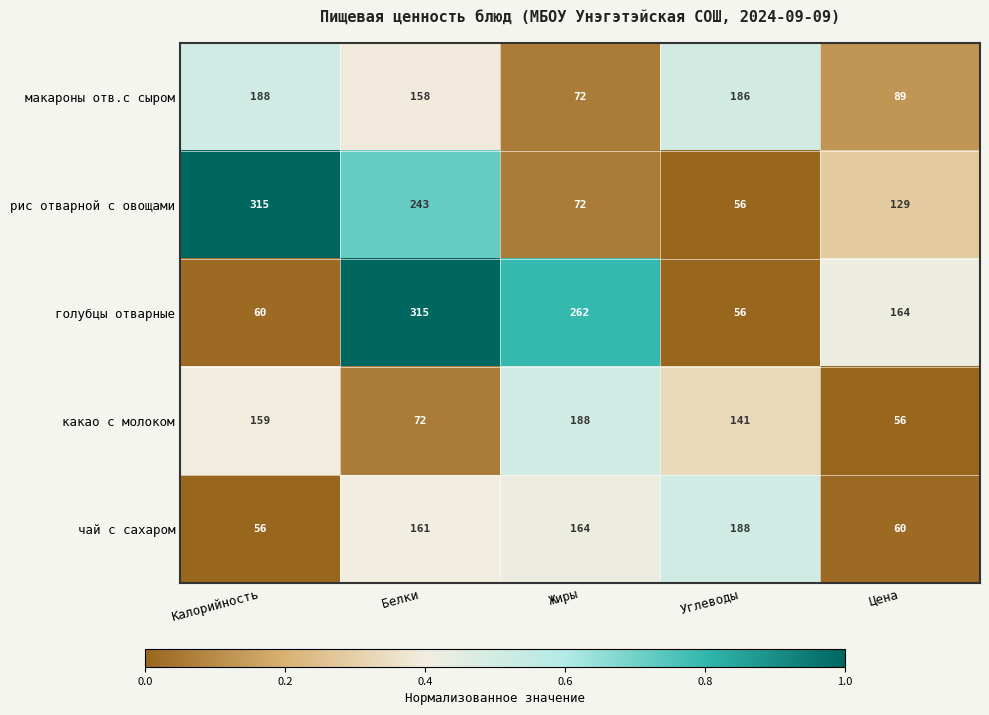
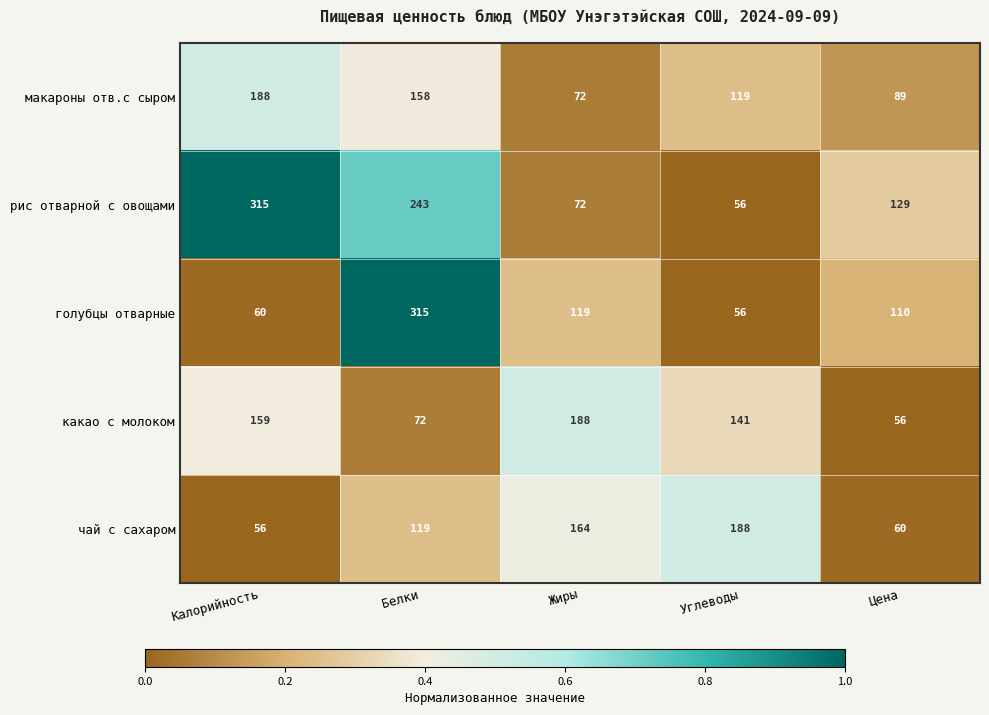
  {
    "макароны отв.с сыром": {
      "Калорийность": 188,
      "Белки": 158,
      "Жиры": 72,
-     "Углеводы": 186,
+     "Углеводы": 119,
      "Цена": 89
    },
    "рис отварной с овощами": {
      "Калорийность": 315,
      "Белки": 243,
      "Жиры": 72,
      "Углеводы": 56,
      "Цена": 129
    },
    "голубцы отварные": {
      "Калорийность": 60,
      "Белки": 315,
-     "Жиры": 262,
+     "Жиры": 119,
      "Углеводы": 56,
-     "Цена": 164
+     "Цена": 110
    },
    "какао с молоком": {
      "Калорийность": 159,
      "Белки": 72,
      "Жиры": 188,
      "Углеводы": 141,
      "Цена": 56
    },
    "чай с сахаром": {
      "Калорийность": 56,
-     "Белки": 161,
+     "Белки": 119,
      "Жиры": 164,
      "Углеводы": 188,
      "Цена": 60
    }
  }
